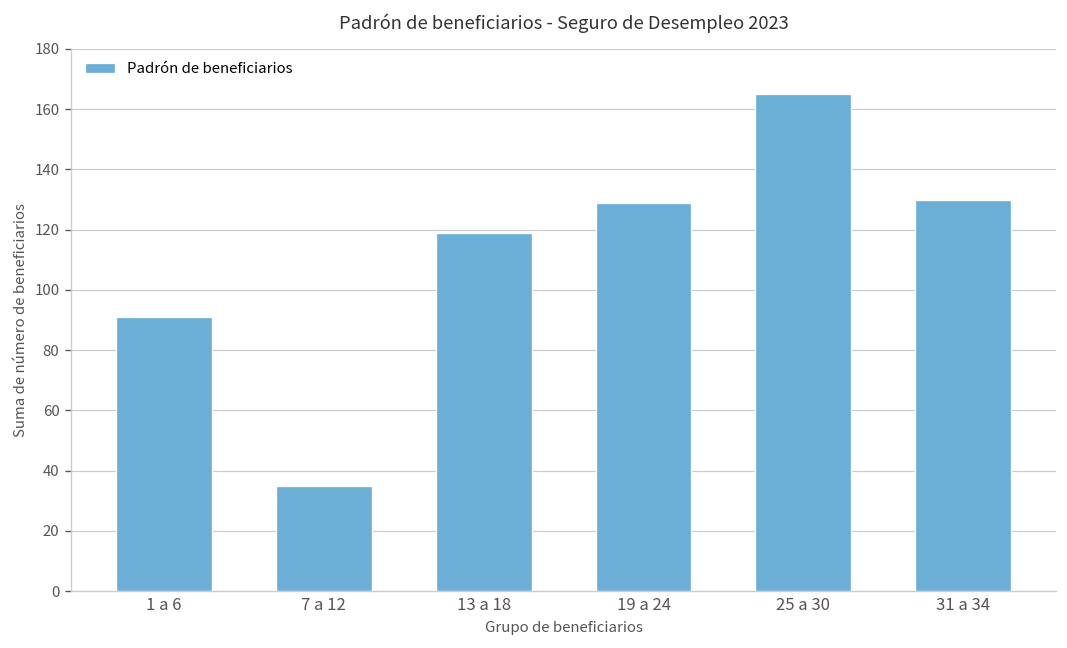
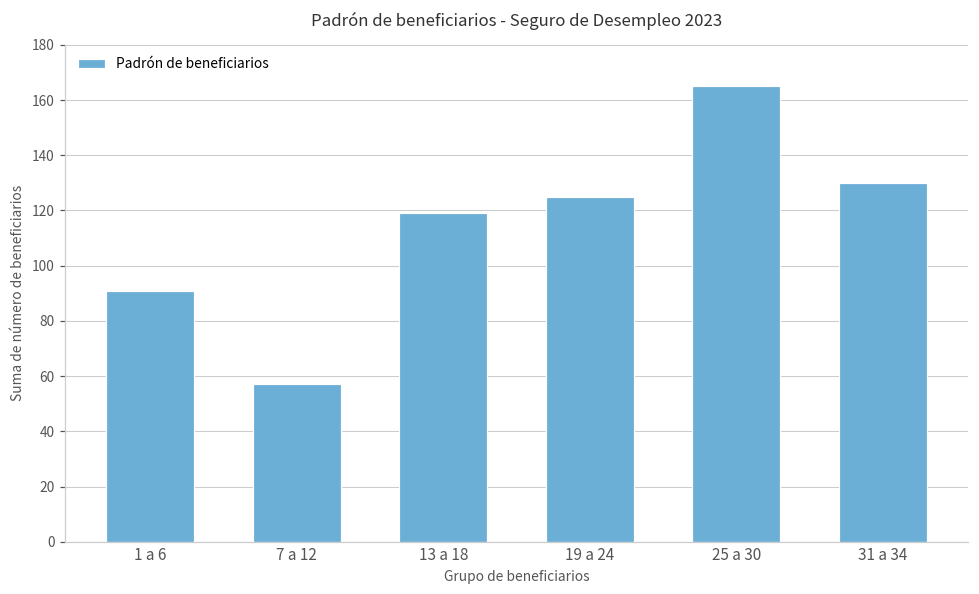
  {
    "1 a 6": 91,
-   "7 a 12": 35,
+   "7 a 12": 57,
    "13 a 18": 119,
-   "19 a 24": 129,
+   "19 a 24": 125,
    "25 a 30": 165,
    "31 a 34": 130
  }
